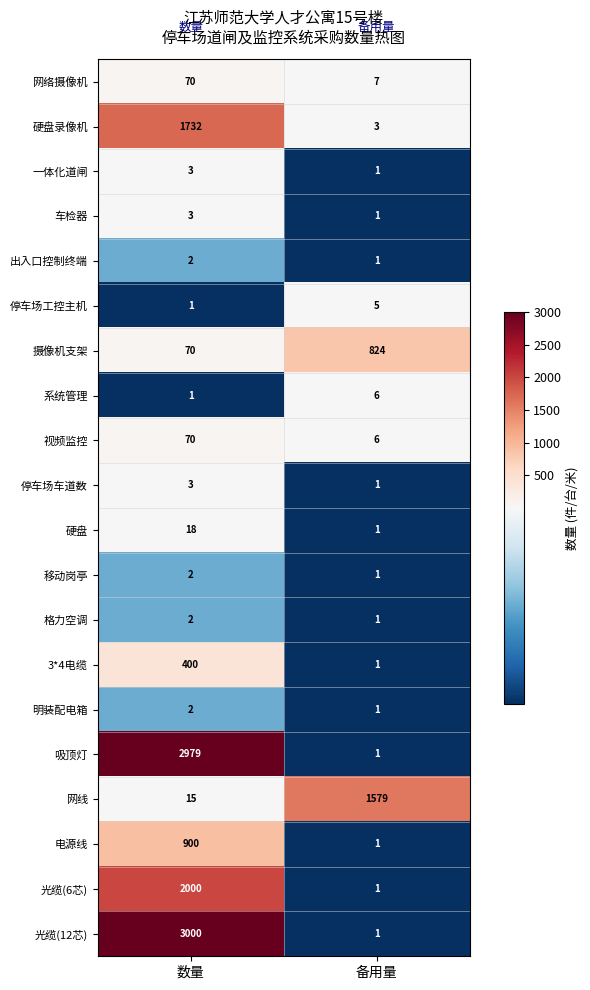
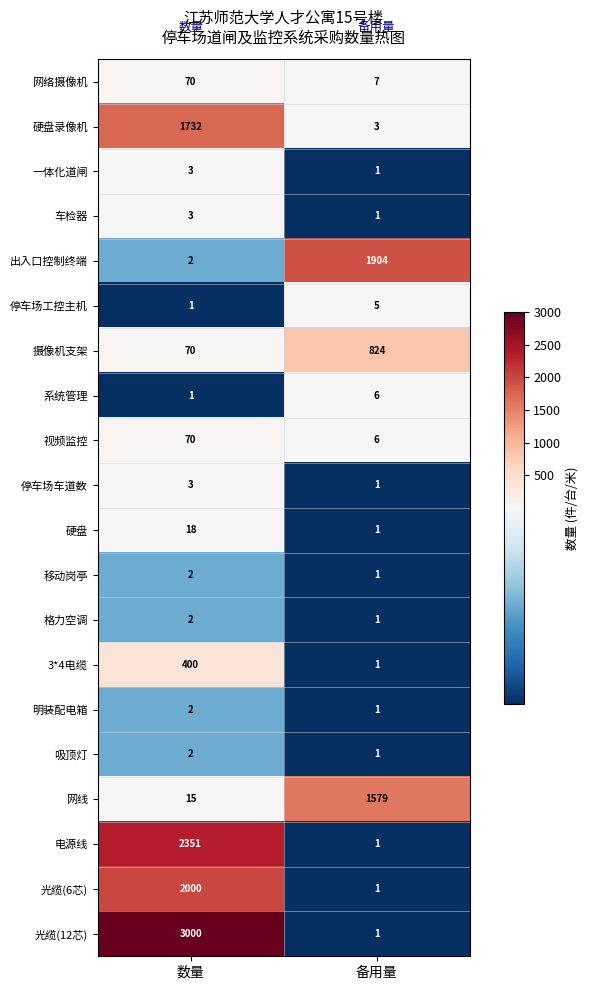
  {
    "网络摄像机": {
      "数量": 70,
      "备用量": 7
    },
    "硬盘录像机": {
      "数量": 1732,
      "备用量": 3
    },
    "一体化道闸": {
      "数量": 3,
      "备用量": 1
    },
    "车检器": {
      "数量": 3,
      "备用量": 1
    },
    "出入口控制终端": {
      "数量": 2,
-     "备用量": 1
+     "备用量": 1904
    },
    "停车场工控主机": {
      "数量": 1,
      "备用量": 5
    },
    "摄像机支架": {
      "数量": 70,
      "备用量": 824
    },
    "系统管理": {
      "数量": 1,
      "备用量": 6
    },
    "视频监控": {
      "数量": 70,
      "备用量": 6
    },
    "停车场车道数": {
      "数量": 3,
      "备用量": 1
    },
    "硬盘": {
      "数量": 18,
      "备用量": 1
    },
    "移动岗亭": {
      "数量": 2,
      "备用量": 1
    },
    "格力空调": {
      "数量": 2,
      "备用量": 1
    },
    "3*4电缆": {
      "数量": 400,
      "备用量": 1
    },
    "明装配电箱": {
      "数量": 2,
      "备用量": 1
    },
    "吸顶灯": {
-     "数量": 2979,
+     "数量": 2,
      "备用量": 1
    },
    "网线": {
      "数量": 15,
      "备用量": 1579
    },
    "电源线": {
-     "数量": 900,
+     "数量": 2351,
      "备用量": 1
    },
    "光缆(6芯)": {
      "数量": 2000,
      "备用量": 1
    },
    "光缆(12芯)": {
      "数量": 3000,
      "备用量": 1
    }
  }
